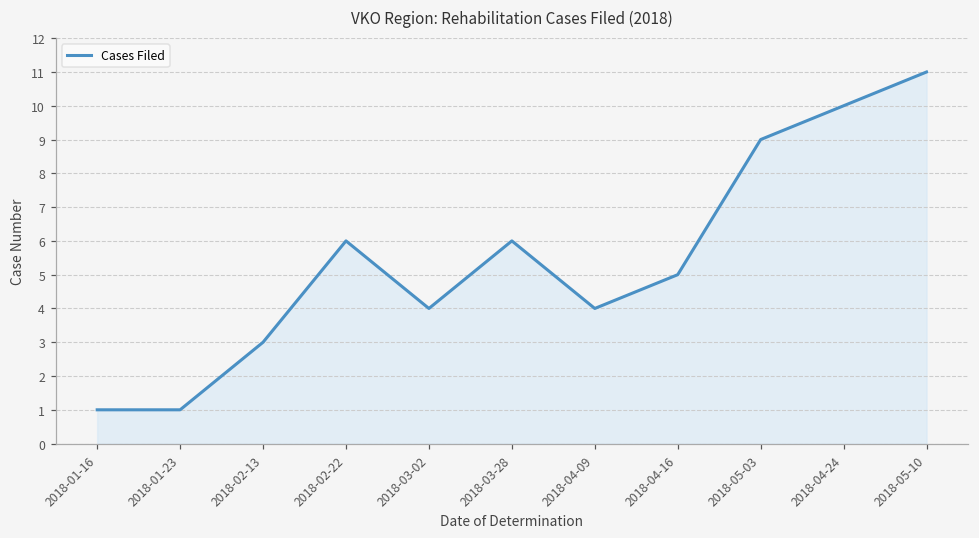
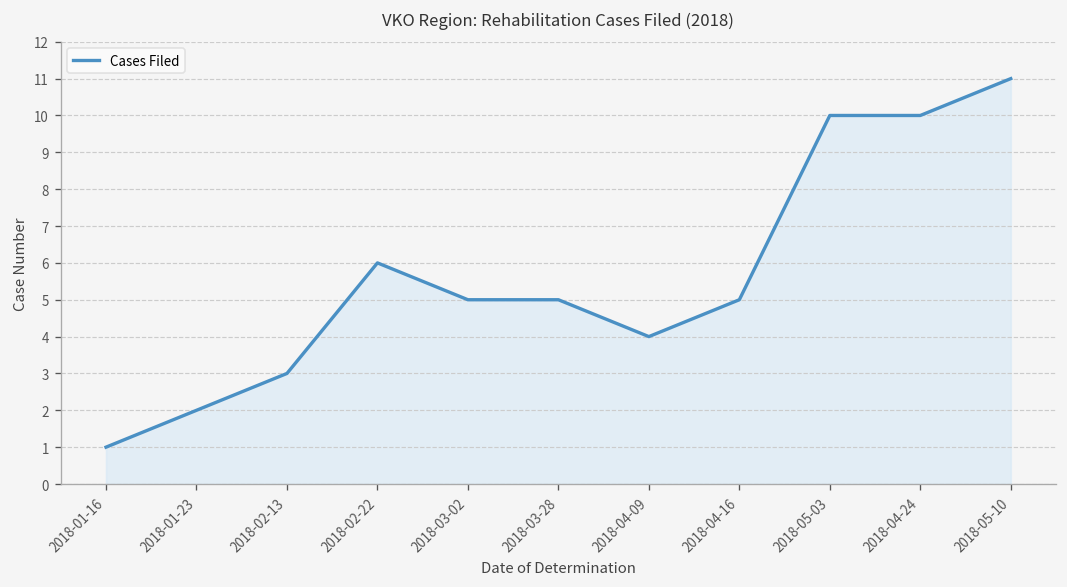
  {
    "2018-01-16": 1,
-   "2018-01-23": 1,
+   "2018-01-23": 2,
    "2018-02-13": 3,
    "2018-02-22": 6,
-   "2018-03-02": 4,
-   "2018-03-28": 6,
+   "2018-03-02": 5,
+   "2018-03-28": 5,
    "2018-04-09": 4,
    "2018-04-16": 5,
-   "2018-05-03": 9,
+   "2018-05-03": 10,
    "2018-04-24": 10,
    "2018-05-10": 11
  }
